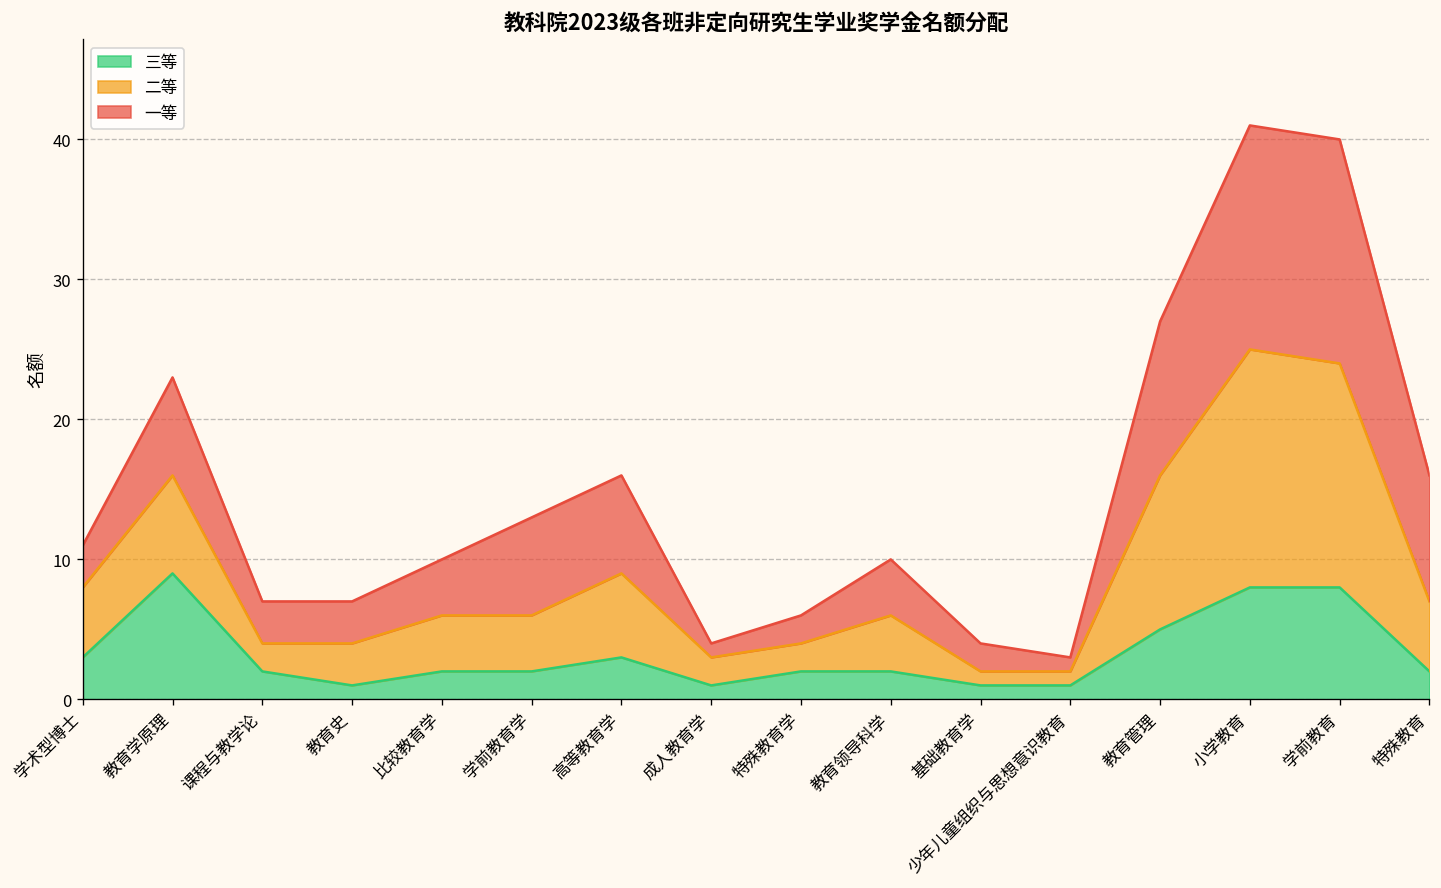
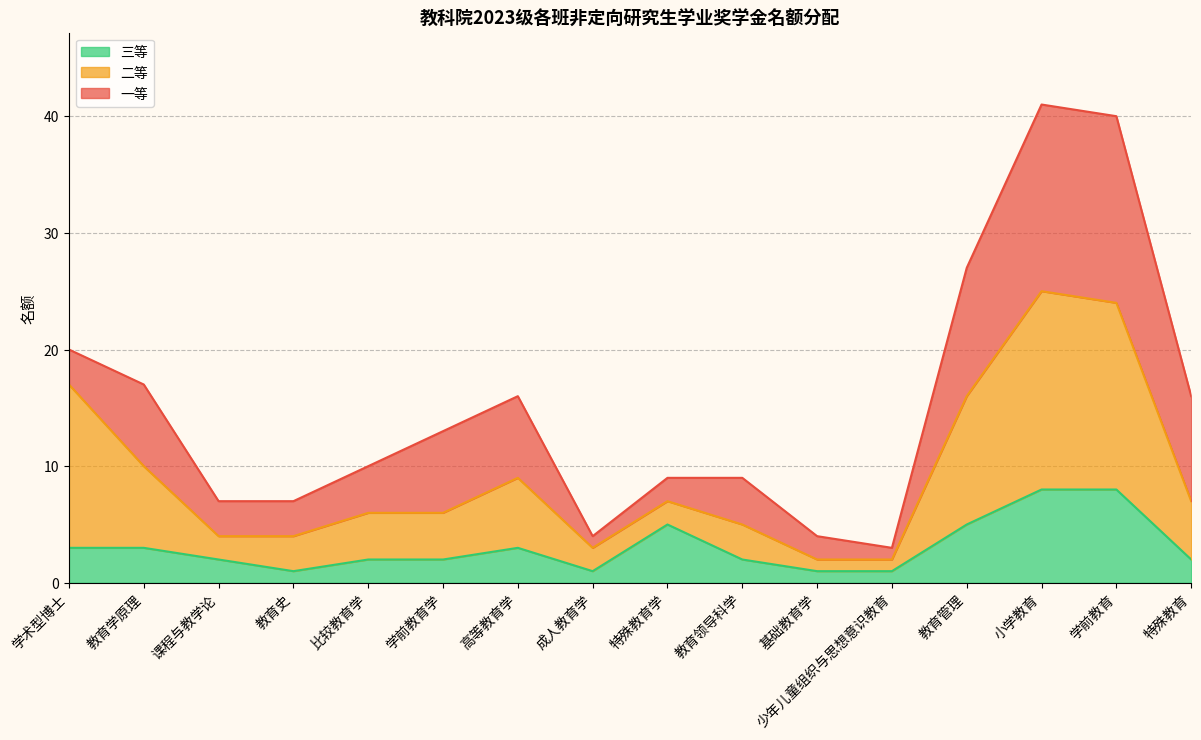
  {
    "三等": {
      "学术型博士": 3,
-     "教育学原理": 9,
+     "教育学原理": 3,
      "课程与教学论": 2,
      "教育史": 1,
      "比较教育学": 2,
      "学前教育学": 2,
      "高等教育学": 3,
      "成人教育学": 1,
-     "特殊教育学": 2,
+     "特殊教育学": 5,
      "教育领导科学": 2,
      "基础教育学": 1,
      "少年儿童组织与思想意识教育": 1,
      "教育管理": 5,
      "小学教育": 8,
      "学前教育": 8,
      "特殊教育": 2
    },
    "二等": {
-     "学术型博士": 5,
+     "学术型博士": 14,
      "教育学原理": 7,
      "课程与教学论": 2,
      "教育史": 3,
      "比较教育学": 4,
      "学前教育学": 4,
      "高等教育学": 6,
      "成人教育学": 2,
      "特殊教育学": 2,
-     "教育领导科学": 4,
+     "教育领导科学": 3,
      "基础教育学": 1,
      "少年儿童组织与思想意识教育": 1,
      "教育管理": 11,
      "小学教育": 17,
      "学前教育": 16,
      "特殊教育": 5
    },
    "一等": {
      "学术型博士": 3,
      "教育学原理": 7,
      "课程与教学论": 3,
      "教育史": 3,
      "比较教育学": 4,
      "学前教育学": 7,
      "高等教育学": 7,
      "成人教育学": 1,
      "特殊教育学": 2,
      "教育领导科学": 4,
      "基础教育学": 2,
      "少年儿童组织与思想意识教育": 1,
      "教育管理": 11,
      "小学教育": 16,
      "学前教育": 16,
      "特殊教育": 9
    }
  }
